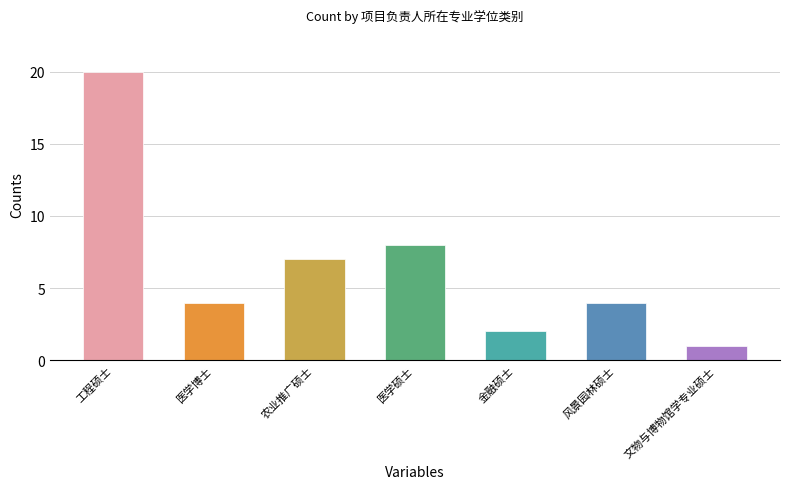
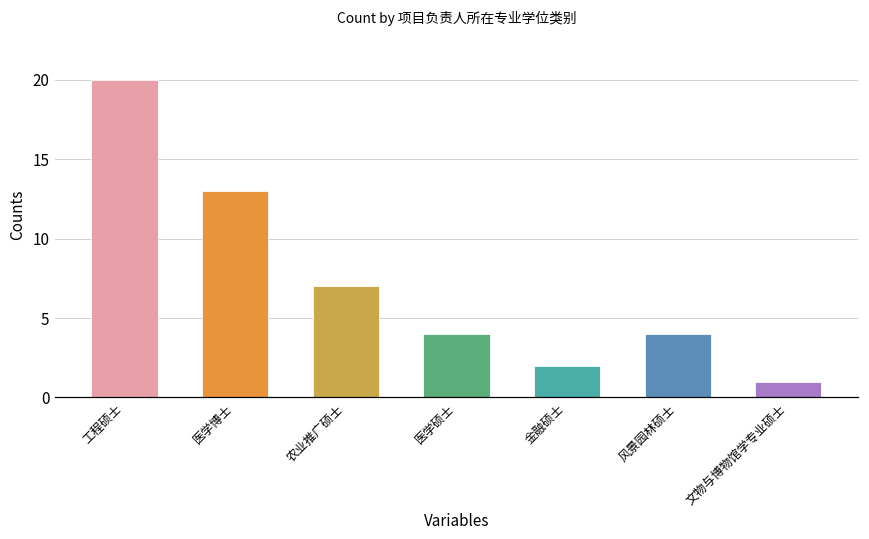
  {
    "工程硕士": 20,
-   "医学博士": 4,
+   "医学博士": 13,
    "农业推广硕士": 7,
-   "医学硕士": 8,
+   "医学硕士": 4,
    "金融硕士": 2,
    "风景园林硕士": 4,
    "文物与博物馆学专业硕士": 1
  }
